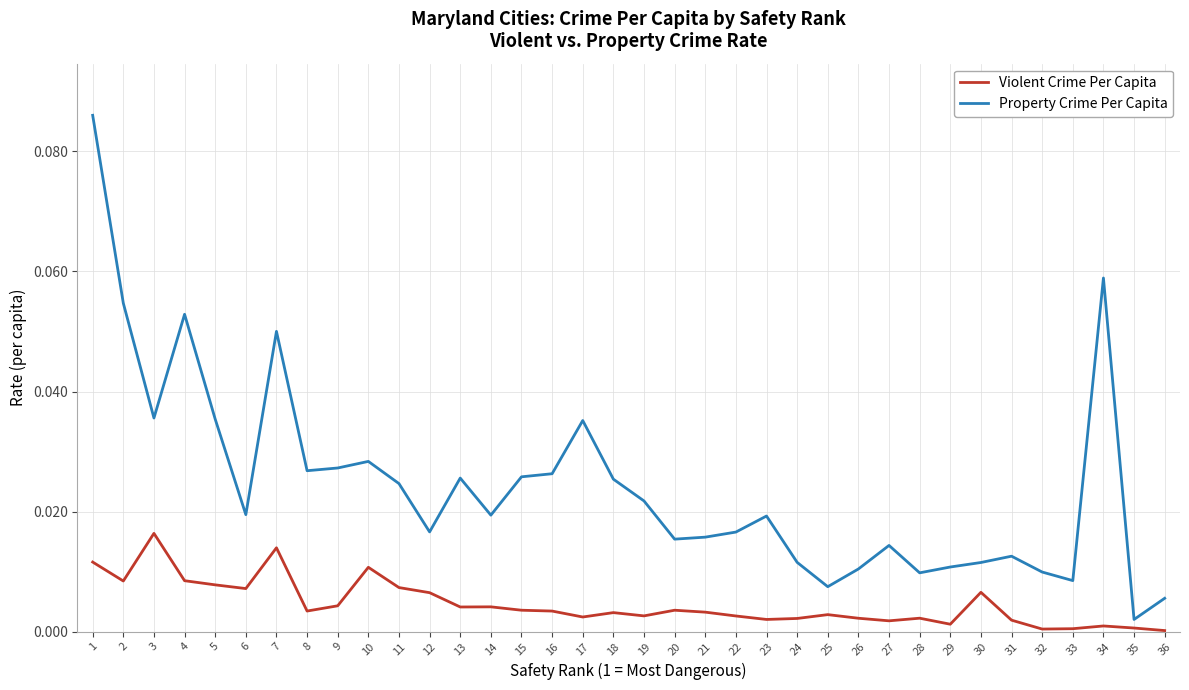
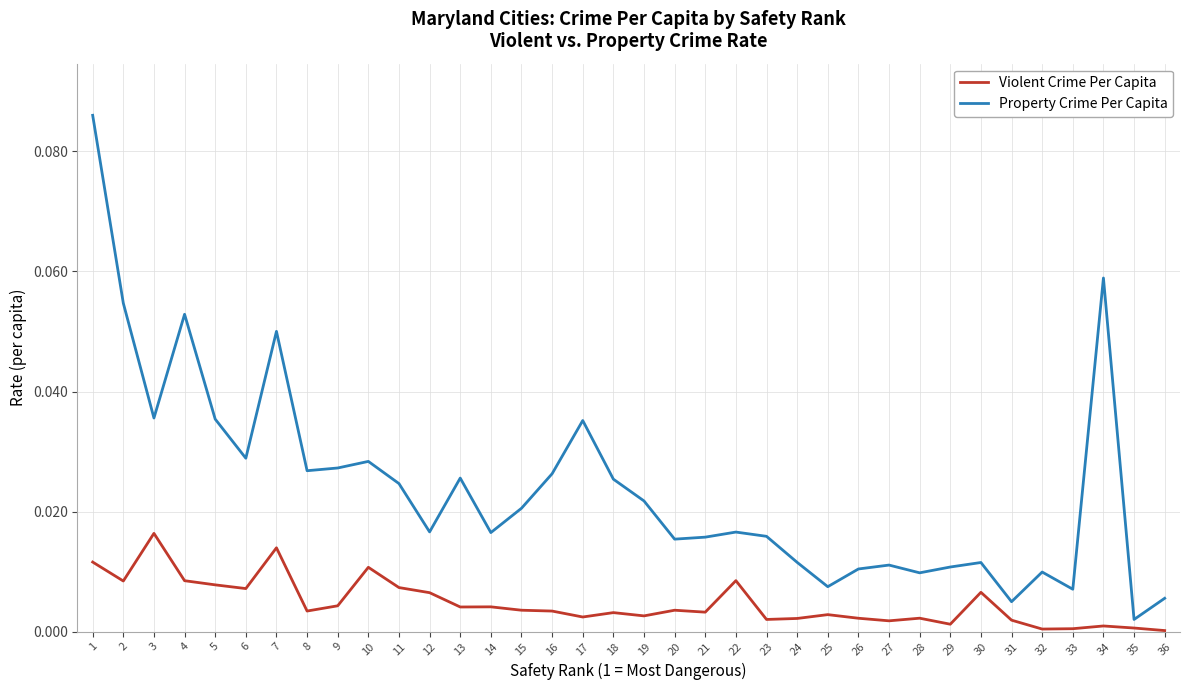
  {
    "Violent Crime Per Capita": {
      "1": 0.012,
      "2": 0.008,
      "3": 0.016,
      "4": 0.008,
      "5": 0.008,
      "6": 0.007,
      "7": 0.014,
      "8": 0.003,
      "9": 0.004,
      "10": 0.011,
      "11": 0.007,
      "12": 0.006,
      "13": 0.004,
      "14": 0.004,
      "15": 0.004,
      "16": 0.003,
      "17": 0.002,
      "18": 0.003,
      "19": 0.003,
      "20": 0.004,
      "21": 0.003,
-     "22": 0.003,
+     "22": 0.008,
      "23": 0.002,
      "24": 0.002,
      "25": 0.003,
      "26": 0.002,
      "27": 0.002,
      "28": 0.002,
      "29": 0.001,
      "30": 0.007,
      "31": 0.002,
      "32": 0.000,
      "33": 0.000,
      "34": 0.001,
      "35": 0.001,
      "36": 0.000
    },
    "Property Crime Per Capita": {
      "1": 0.086,
      "2": 0.055,
      "3": 0.036,
      "4": 0.053,
      "5": 0.035,
-     "6": 0.019,
+     "6": 0.029,
      "7": 0.050,
      "8": 0.027,
      "9": 0.027,
      "10": 0.028,
      "11": 0.025,
      "12": 0.017,
      "13": 0.026,
-     "14": 0.019,
-     "15": 0.026,
+     "14": 0.016,
+     "15": 0.021,
      "16": 0.026,
      "17": 0.035,
      "18": 0.025,
      "19": 0.022,
      "20": 0.015,
      "21": 0.016,
      "22": 0.017,
-     "23": 0.019,
+     "23": 0.016,
      "24": 0.012,
      "25": 0.007,
      "26": 0.010,
-     "27": 0.014,
+     "27": 0.011,
      "28": 0.010,
      "29": 0.011,
      "30": 0.012,
-     "31": 0.013,
+     "31": 0.005,
      "32": 0.010,
-     "33": 0.008,
+     "33": 0.007,
      "34": 0.059,
      "35": 0.002,
      "36": 0.006
    }
  }
